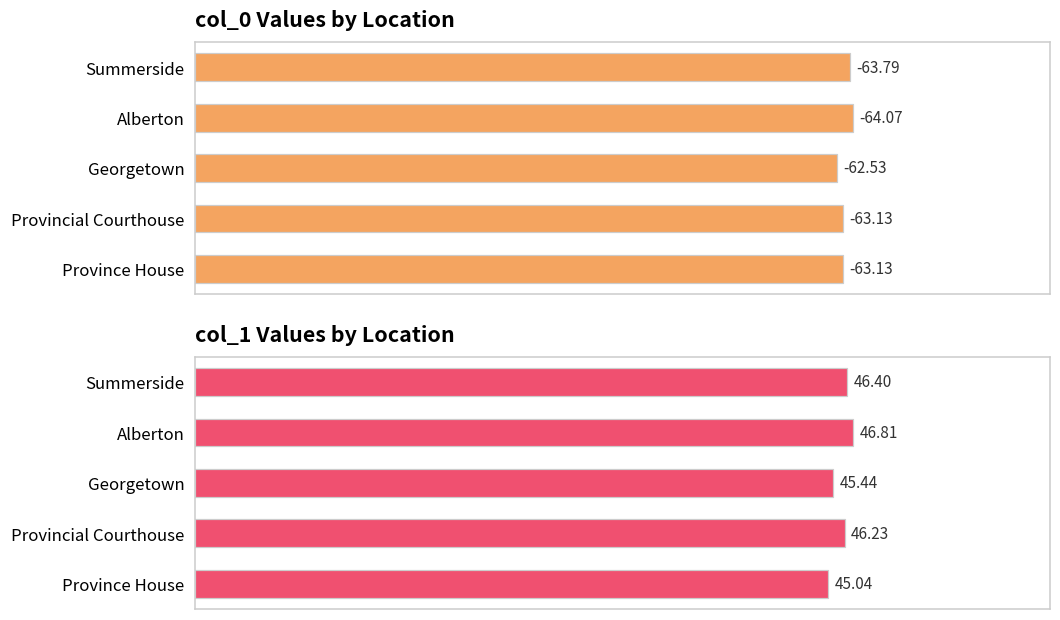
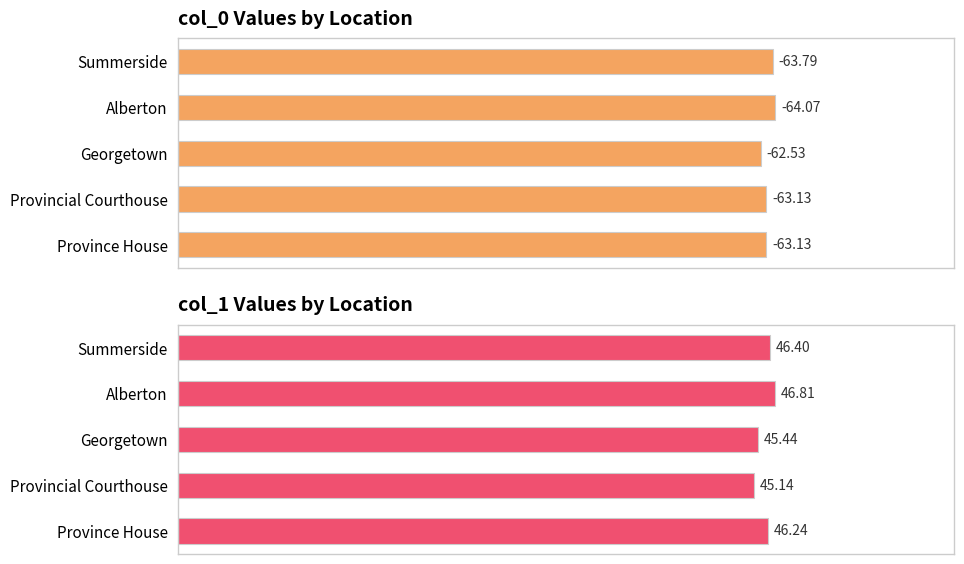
  {
    "col_1 Values by Location": {
      "Summerside": 46.40,
      "Alberton": 46.81,
      "Georgetown": 45.44,
-     "Provincial Courthouse": 46.23,
-     "Province House": 45.04
+     "Provincial Courthouse": 45.14,
+     "Province House": 46.24
    }
  }
